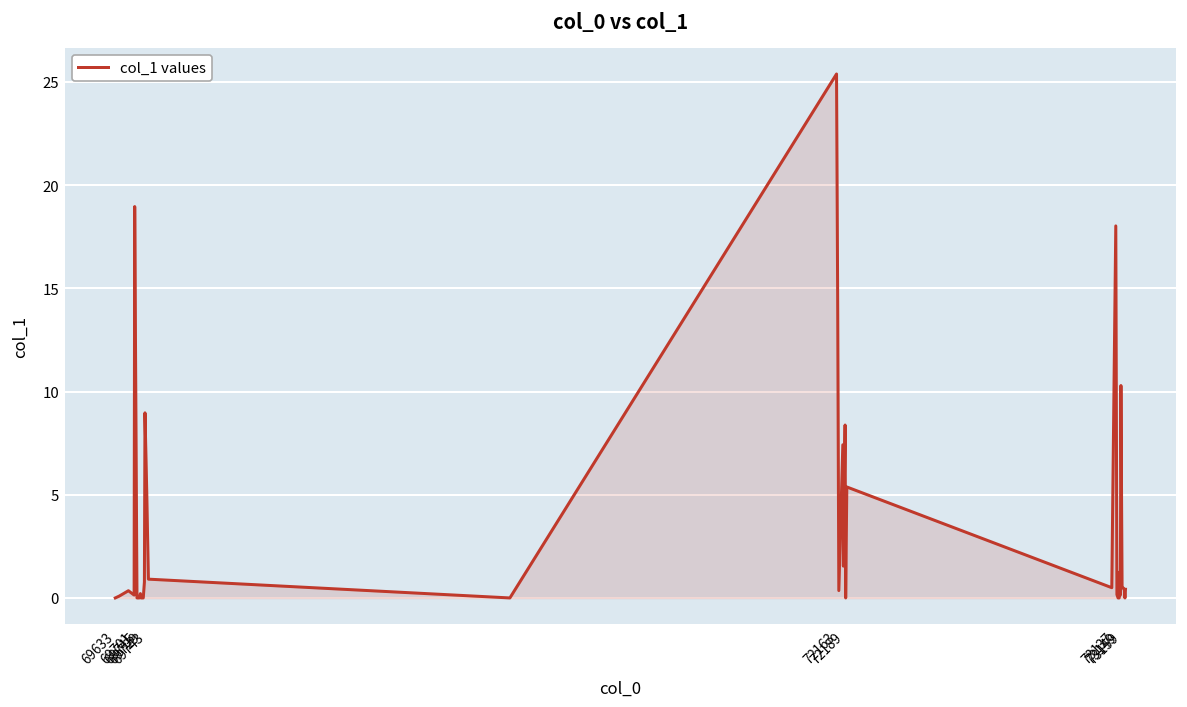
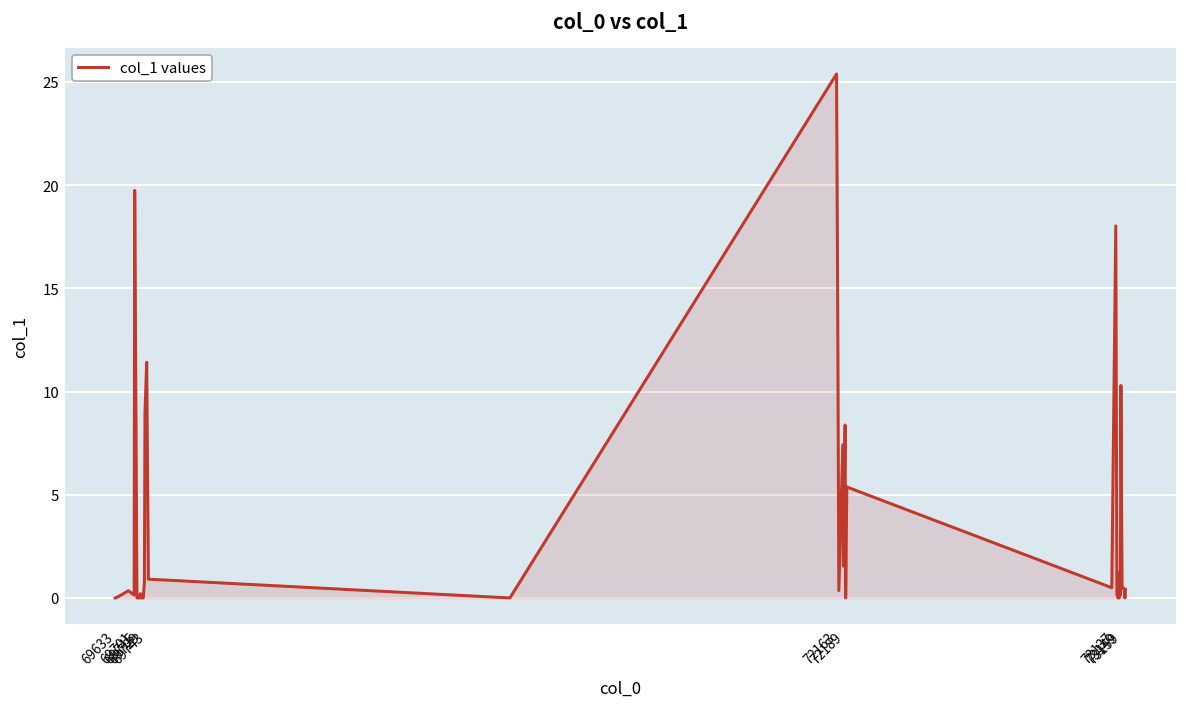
  {
    "69633": 0.0,
-   "69701": 19.0,
+   "69701": 19.7,
    "69715": 0.0,
    "69729": 0.0,
-   "69743": 5.3,
+   "69743": 11.4,
    "72163": 14.5,
    "72189": 8.4,
    "73137": 18.0,
    "73149": 0.0,
    "73159": 0.6
  }
